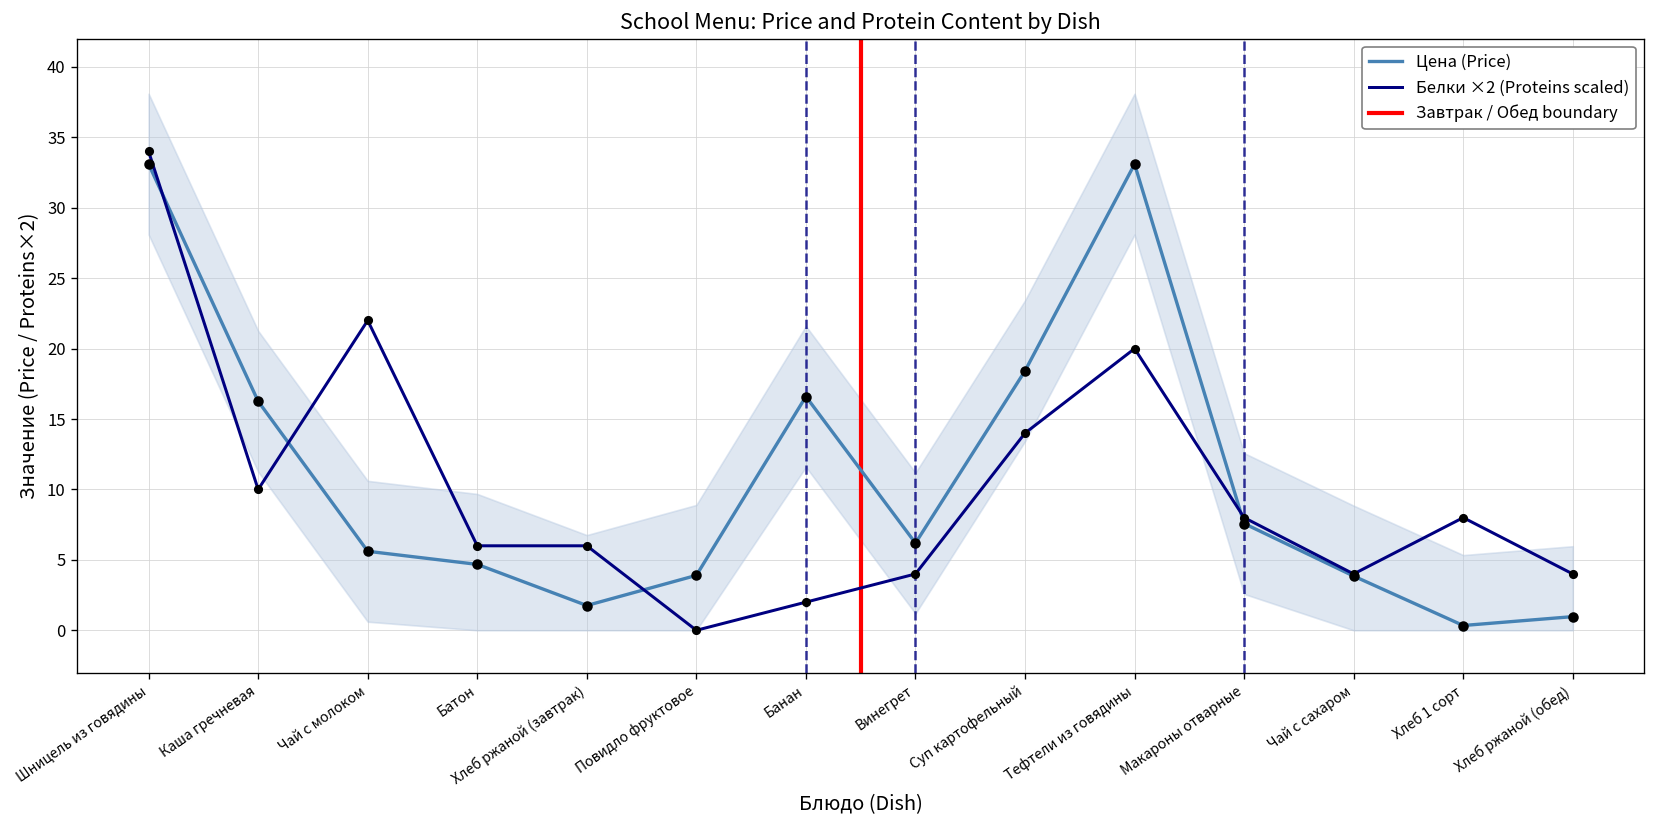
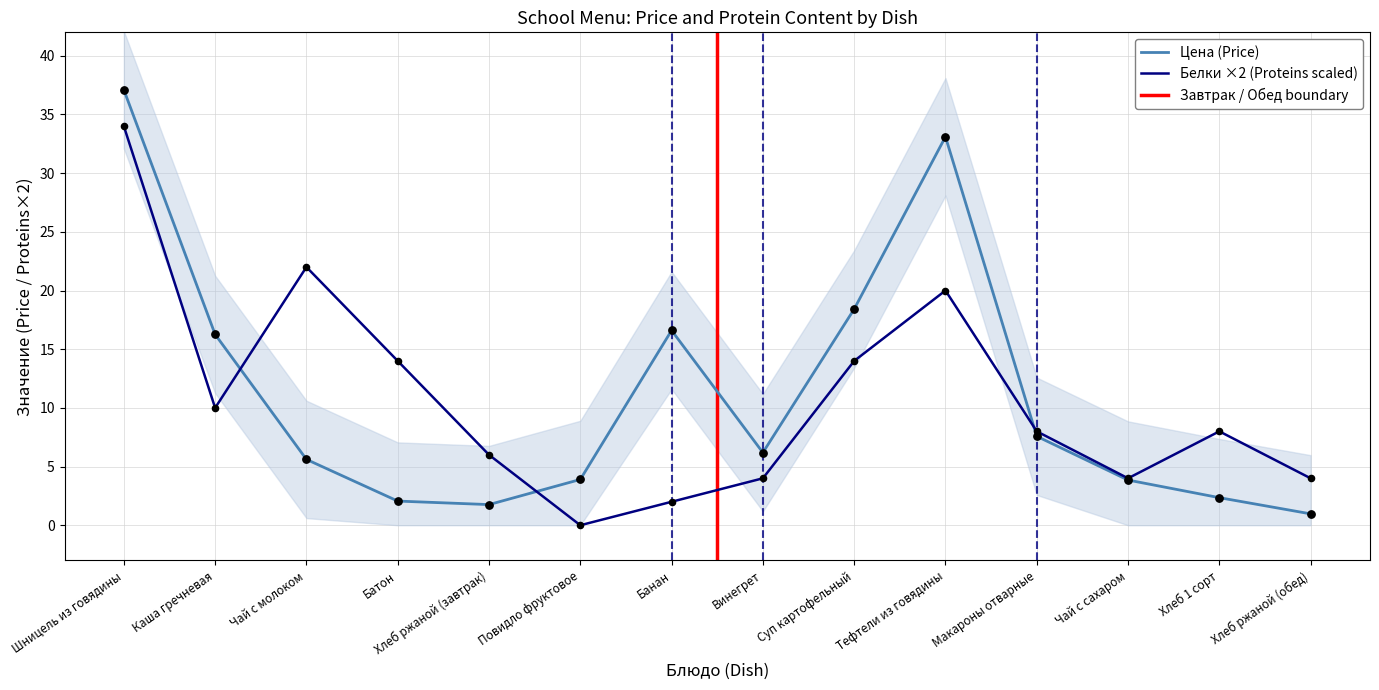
  {
    "Цена (Price)": {
-     "Шницель из говядины": 33.1,
+     "Шницель из говядины": 37.1,
      "Каша гречневая": 16.3,
      "Чай с молоком": 5.6,
-     "Батон": 4.7,
+     "Батон": 2.1,
      "Хлеб ржаной (завтрак)": 1.8,
      "Повидло фруктовое": 3.9,
      "Банан": 16.6,
      "Винегрет": 6.2,
      "Суп картофельный": 18.4,
      "Тефтели из говядины": 33.1,
      "Макароны отварные": 7.6,
-     "Хлеб 1 сорт": 0.3,
+     "Хлеб 1 сорт": 2.4,
      "Хлеб ржаной (обед)": 1.0
    },
    "Белки ×2 (Proteins scaled)": {
      "Шницель из говядины": 34.0,
      "Каша гречневая": 10.0,
      "Чай с молоком": 22.0,
-     "Батон": 6.0,
+     "Батон": 14.0,
      "Хлеб ржаной (завтрак)": 6.0,
      "Повидло фруктовое": 0.0,
      "Банан": 2.0,
      "Винегрет": 4.0,
      "Суп картофельный": 14.0,
      "Тефтели из говядины": 20.0,
      "Макароны отварные": 8.0,
      "Хлеб 1 сорт": 8.0,
      "Хлеб ржаной (обед)": 4.0
    }
  }
